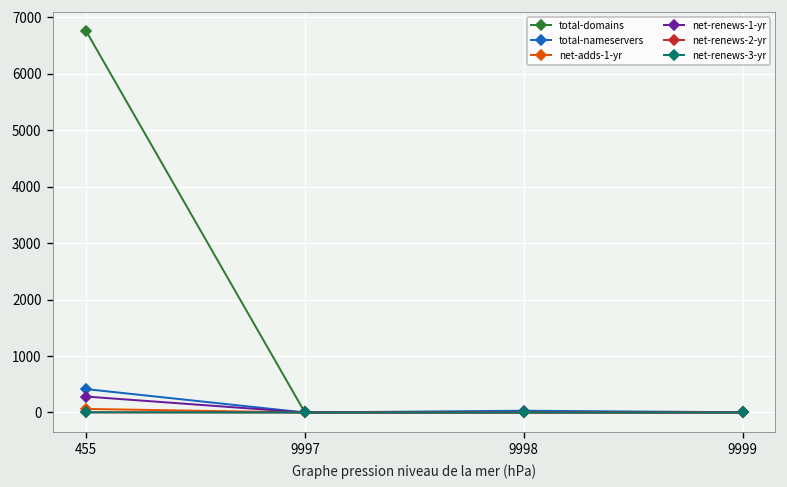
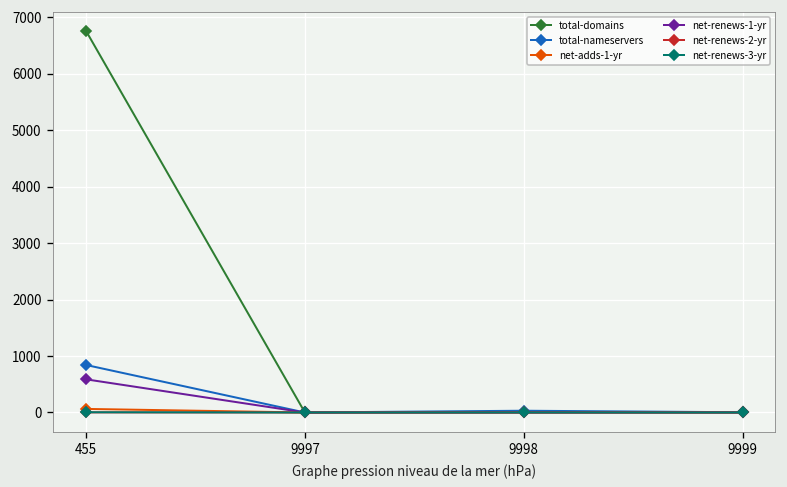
  {
    "total-domains": {
      "455": 6800
    },
    "total-nameservers": {
-     "455": 400
+     "455": 800
    },
    "net-adds-1-yr": {
      "455": 100
    },
    "net-renews-1-yr": {
-     "455": 300
+     "455": 600
    },
    "net-renews-3-yr": {
      "455": 0
    }
  }
